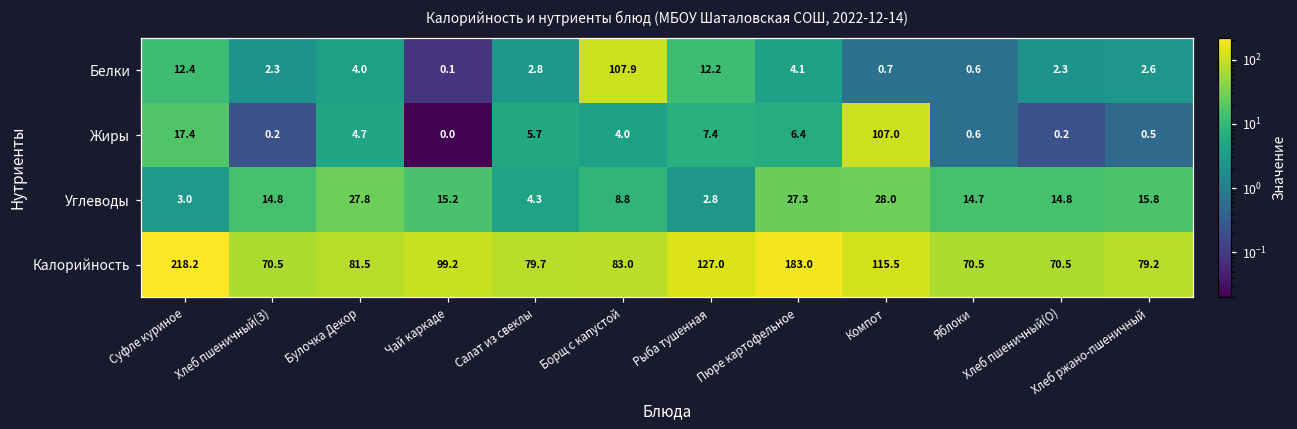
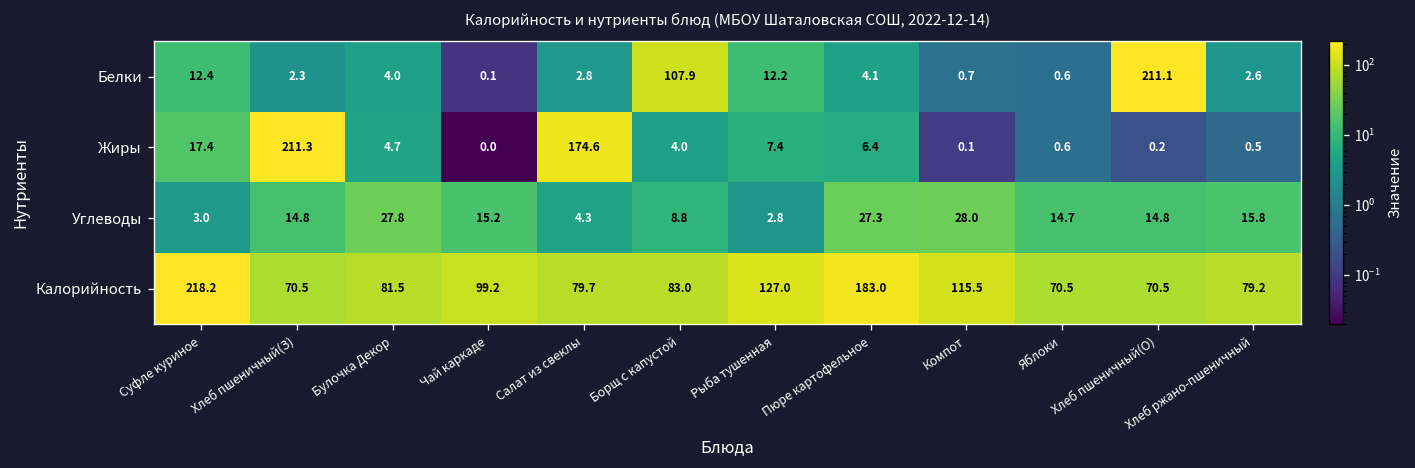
  {
    "Белки": {
      "Суфле куриное": 12.4,
      "Хлеб пшеничный(З)": 2.3,
      "Булочка Декор": 4.0,
      "Чай каркаде": 0.1,
      "Салат из свеклы": 2.8,
      "Борщ с капустой": 107.9,
      "Рыба тушенная": 12.2,
      "Пюре картофельное": 4.1,
      "Компот": 0.7,
      "Яблоки": 0.6,
-     "Хлеб пшеничный(О)": 2.3,
+     "Хлеб пшеничный(О)": 211.1,
      "Хлеб ржано-пшеничный": 2.6
    },
    "Жиры": {
      "Суфле куриное": 17.4,
-     "Хлеб пшеничный(З)": 0.2,
+     "Хлеб пшеничный(З)": 211.3,
      "Булочка Декор": 4.7,
      "Чай каркаде": 0.0,
-     "Салат из свеклы": 5.7,
+     "Салат из свеклы": 174.6,
      "Борщ с капустой": 4.0,
      "Рыба тушенная": 7.4,
      "Пюре картофельное": 6.4,
-     "Компот": 107.0,
+     "Компот": 0.1,
      "Яблоки": 0.6,
      "Хлеб пшеничный(О)": 0.2,
      "Хлеб ржано-пшеничный": 0.5
    },
    "Углеводы": {
      "Суфле куриное": 3.0,
      "Хлеб пшеничный(З)": 14.8,
      "Булочка Декор": 27.8,
      "Чай каркаде": 15.2,
      "Салат из свеклы": 4.3,
      "Борщ с капустой": 8.8,
      "Рыба тушенная": 2.8,
      "Пюре картофельное": 27.3,
      "Компот": 28.0,
      "Яблоки": 14.7,
      "Хлеб пшеничный(О)": 14.8,
      "Хлеб ржано-пшеничный": 15.8
    },
    "Калорийность": {
      "Суфле куриное": 218.2,
      "Хлеб пшеничный(З)": 70.5,
      "Булочка Декор": 81.5,
      "Чай каркаде": 99.2,
      "Салат из свеклы": 79.7,
      "Борщ с капустой": 83.0,
      "Рыба тушенная": 127.0,
      "Пюре картофельное": 183.0,
      "Компот": 115.5,
      "Яблоки": 70.5,
      "Хлеб пшеничный(О)": 70.5,
      "Хлеб ржано-пшеничный": 79.2
    }
  }
